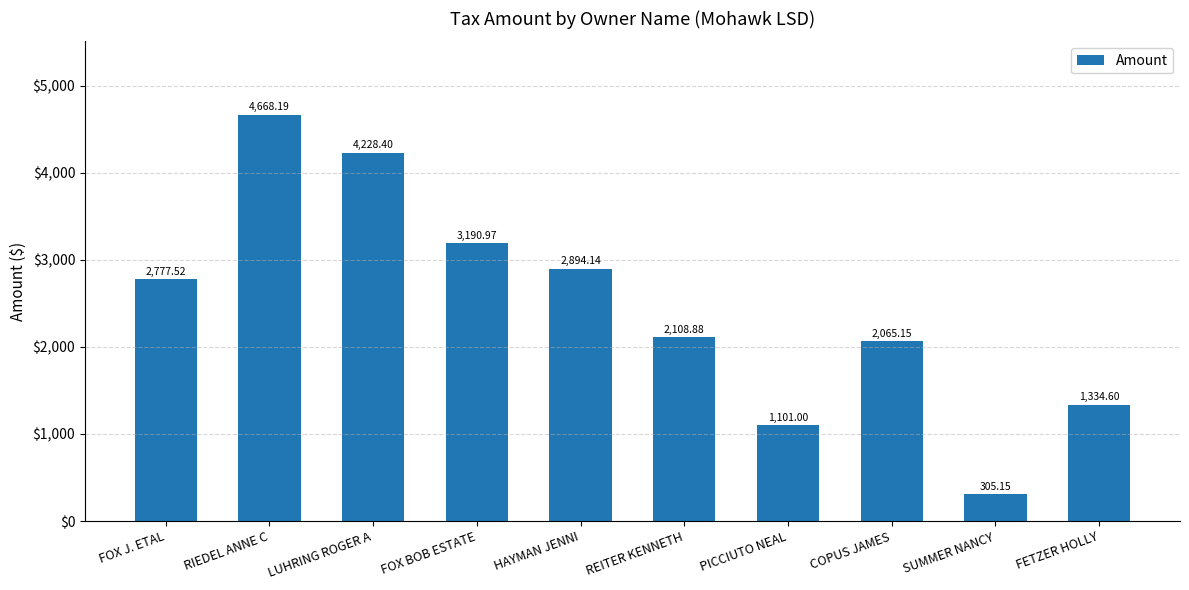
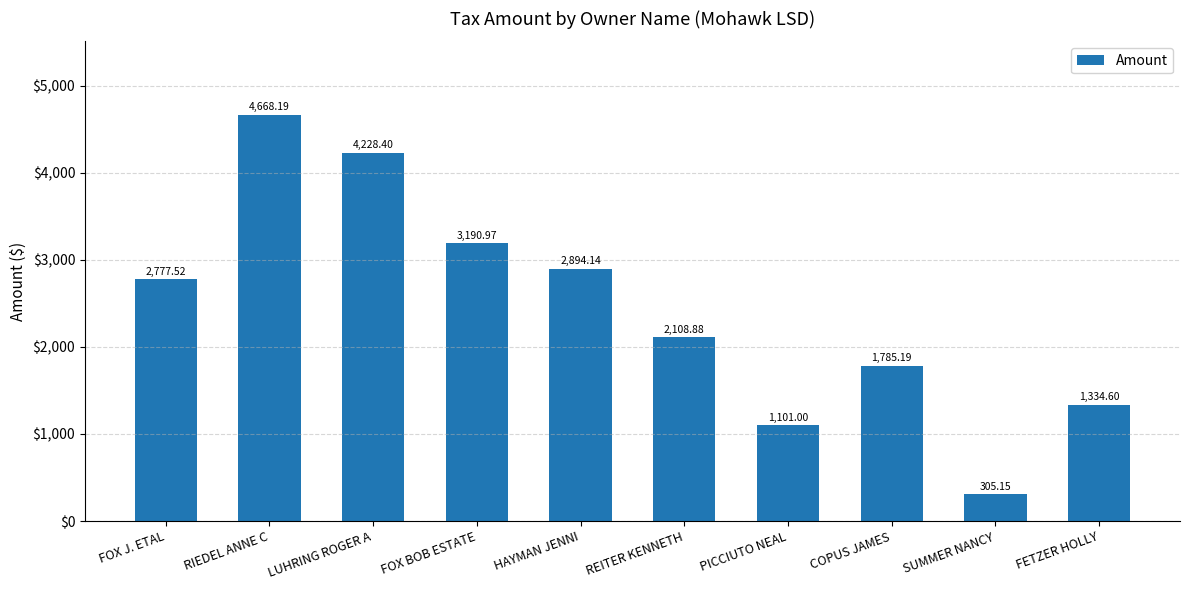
  {
    "FOX J. ETAL": "2,777.52",
    "RIEDEL ANNE C": "4,668.19",
    "LUHRING ROGER A": "4,228.40",
    "FOX BOB ESTATE": "3,190.97",
    "HAYMAN JENNI": "2,894.14",
    "REITER KENNETH": "2,108.88",
    "PICCIUTO NEAL": "1,101.00",
-   "COPUS JAMES": "2,065.15",
+   "COPUS JAMES": "1,785.19",
    "SUMMER NANCY": "305.15",
    "FETZER HOLLY": "1,334.60"
  }
